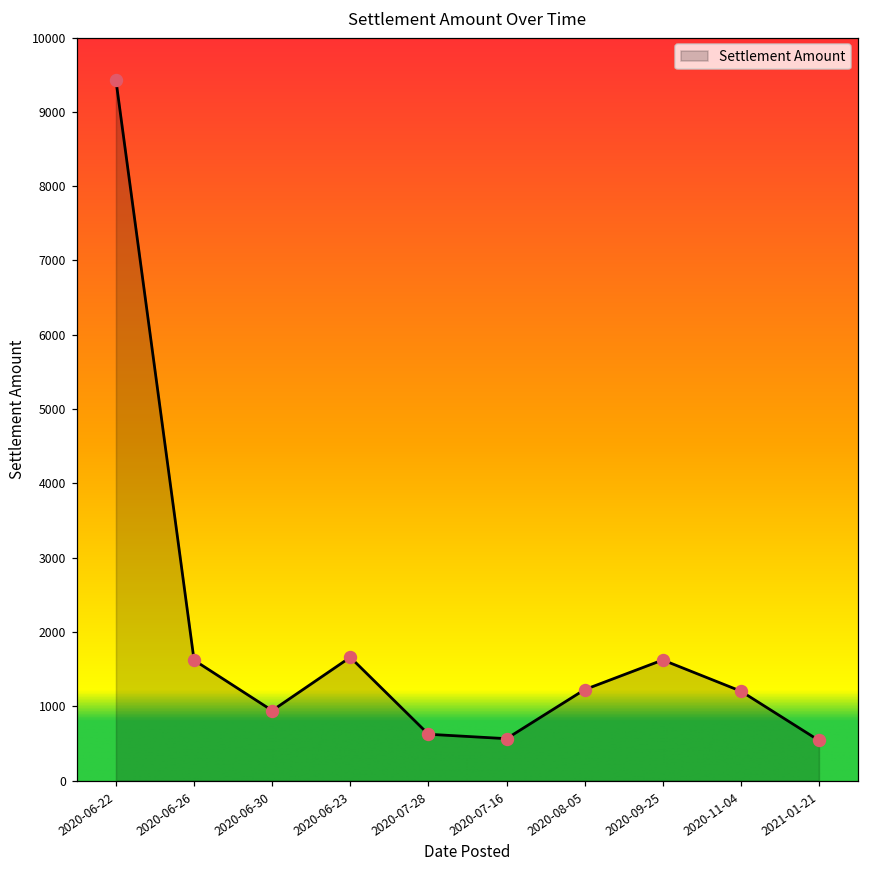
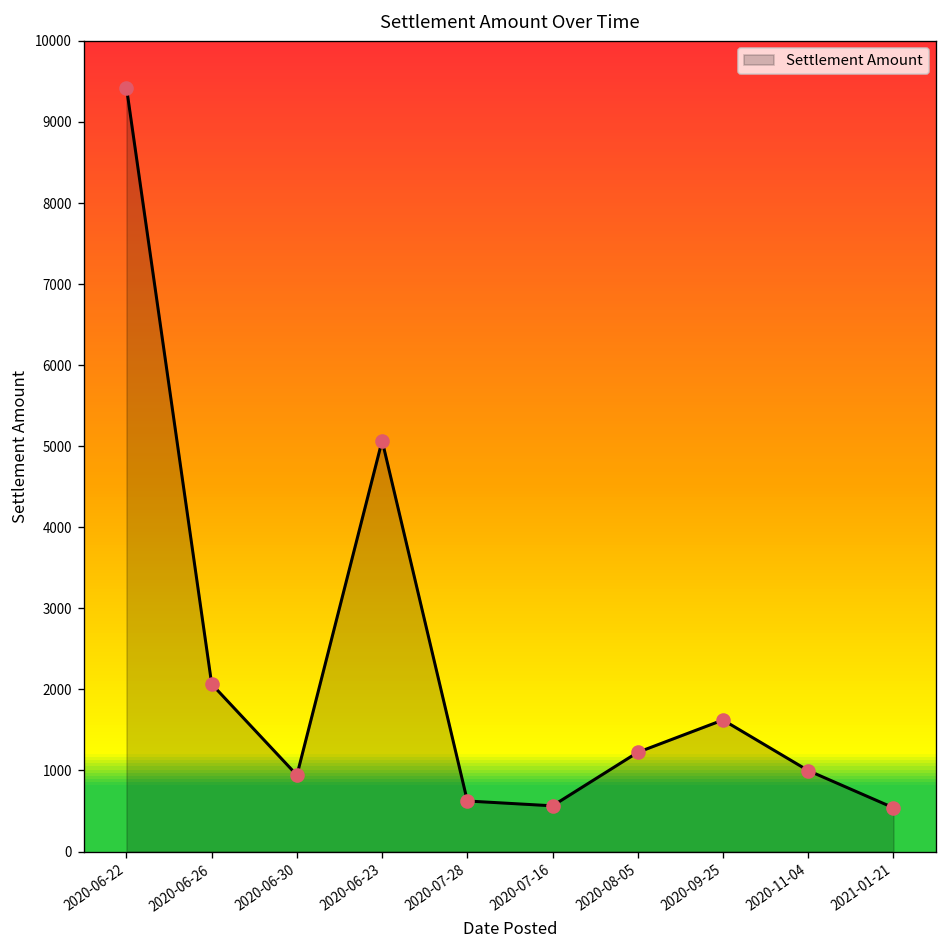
  {
    "2020-06-22": 9400,
-   "2020-06-26": 1600,
+   "2020-06-26": 2100,
    "2020-06-30": 900,
-   "2020-06-23": 1700,
+   "2020-06-23": 5100,
    "2020-07-28": 600,
    "2020-07-16": 600,
    "2020-08-05": 1200,
    "2020-09-25": 1600,
-   "2020-11-04": 1200,
+   "2020-11-04": 1000,
    "2021-01-21": 500
  }
